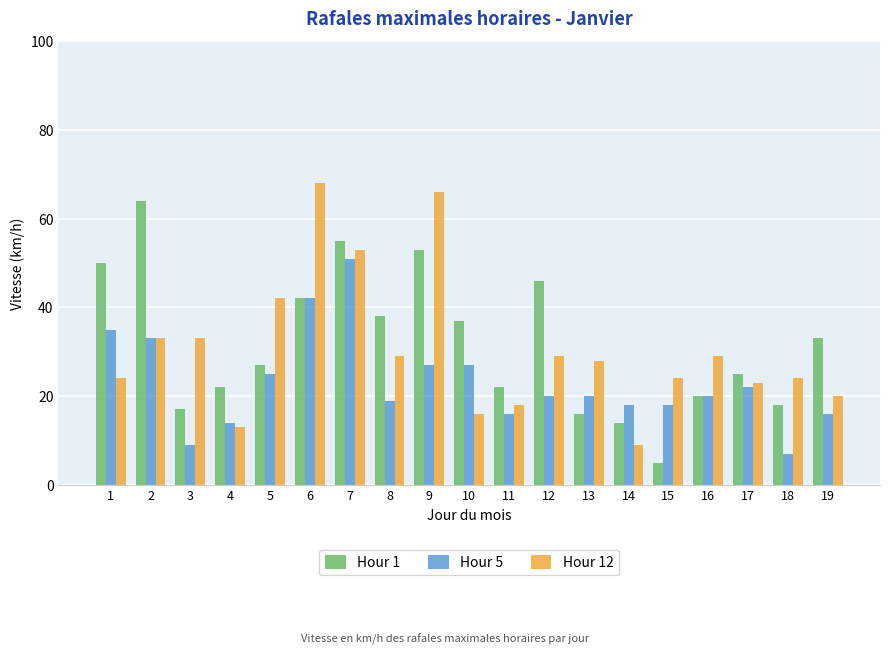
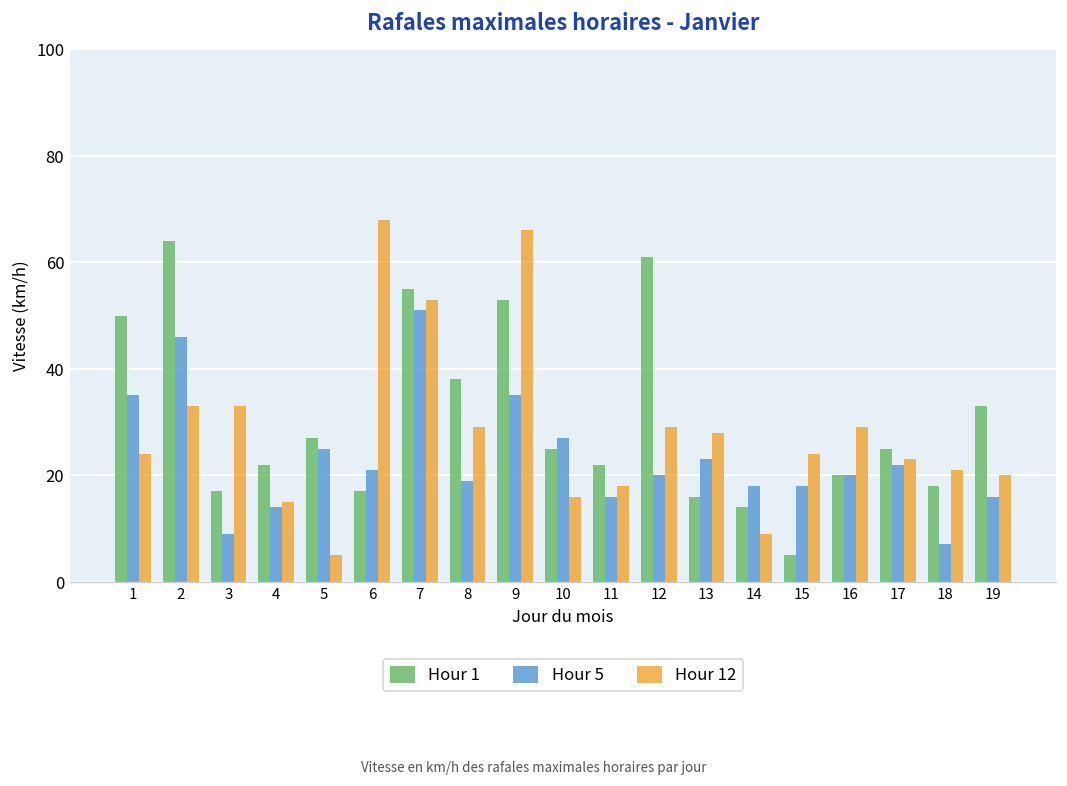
  {
    "Hour 1": {
      "1": 50,
      "2": 64,
      "3": 17,
      "4": 22,
      "5": 27,
-     "6": 42,
+     "6": 17,
      "7": 55,
      "8": 38,
      "9": 53,
-     "10": 37,
+     "10": 25,
      "11": 22,
-     "12": 46,
+     "12": 61,
      "13": 16,
      "14": 14,
      "15": 5,
      "16": 20,
      "17": 25,
      "18": 18,
      "19": 33
    },
    "Hour 5": {
      "1": 35,
-     "2": 33,
+     "2": 46,
      "3": 9,
      "4": 14,
      "5": 25,
-     "6": 42,
+     "6": 21,
      "7": 51,
      "8": 19,
-     "9": 27,
+     "9": 35,
      "10": 27,
      "11": 16,
      "12": 20,
-     "13": 20,
+     "13": 23,
      "14": 18,
      "15": 18,
      "16": 20,
      "17": 22,
      "18": 7,
      "19": 16
    },
    "Hour 12": {
      "1": 24,
      "2": 33,
      "3": 33,
-     "4": 13,
-     "5": 42,
+     "4": 15,
+     "5": 5,
      "6": 68,
      "7": 53,
      "8": 29,
      "9": 66,
      "10": 16,
      "11": 18,
      "12": 29,
      "13": 28,
      "14": 9,
      "15": 24,
      "16": 29,
      "17": 23,
-     "18": 24,
+     "18": 21,
      "19": 20
    }
  }
